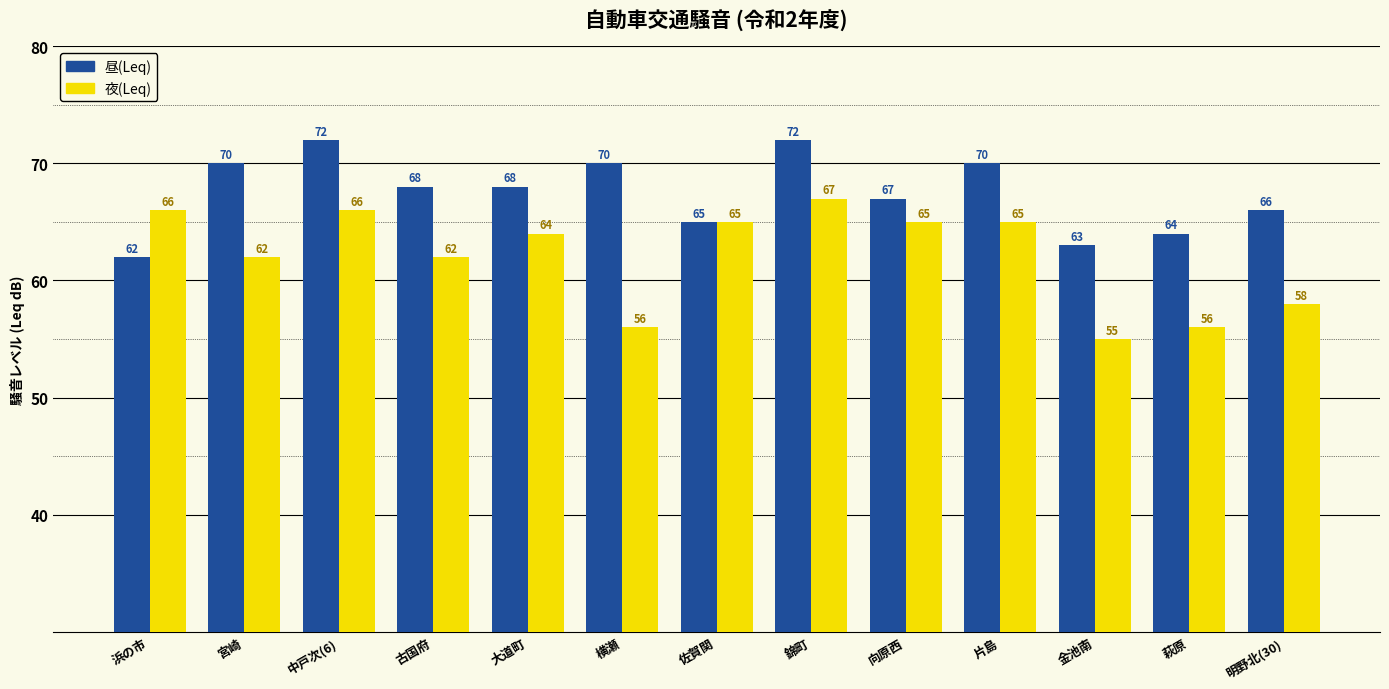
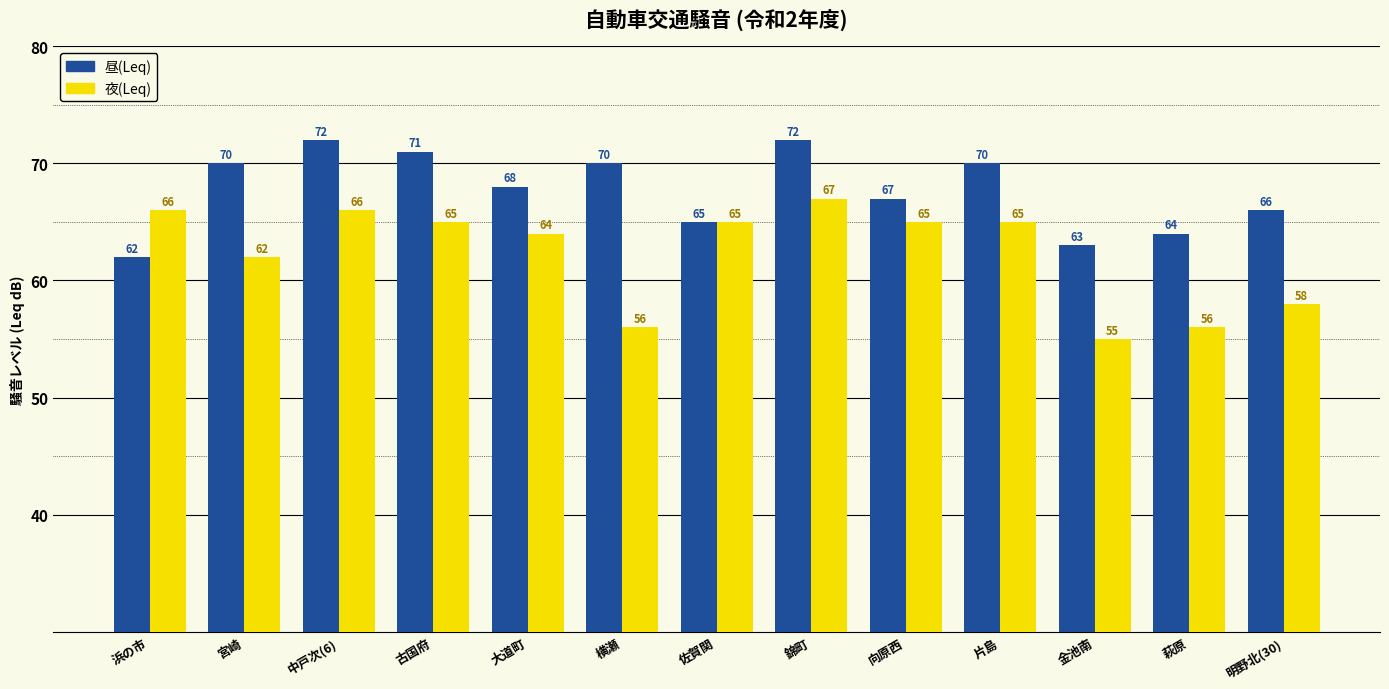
  {
    "昼(Leq)": {
      "浜の市": 62,
      "宮崎": 70,
      "中戸次(6)": 72,
-     "古国府": 68,
+     "古国府": 71,
      "大道町": 68,
      "横瀬": 70,
      "佐賀関": 65,
      "錦町": 72,
      "向原西": 67,
      "片島": 70,
      "金池南": 63,
      "萩原": 64,
      "明野北(30)": 66
    },
    "夜(Leq)": {
      "浜の市": 66,
      "宮崎": 62,
      "中戸次(6)": 66,
-     "古国府": 62,
+     "古国府": 65,
      "大道町": 64,
      "横瀬": 56,
      "佐賀関": 65,
      "錦町": 67,
      "向原西": 65,
      "片島": 65,
      "金池南": 55,
      "萩原": 56,
      "明野北(30)": 58
    }
  }
